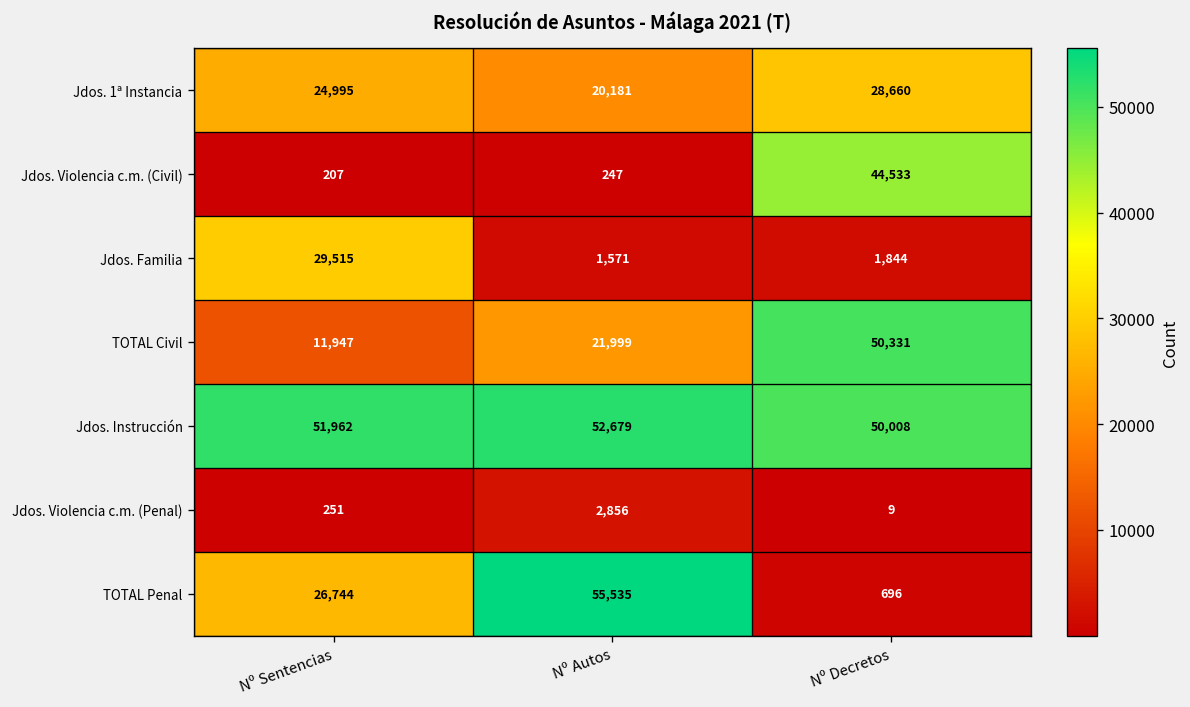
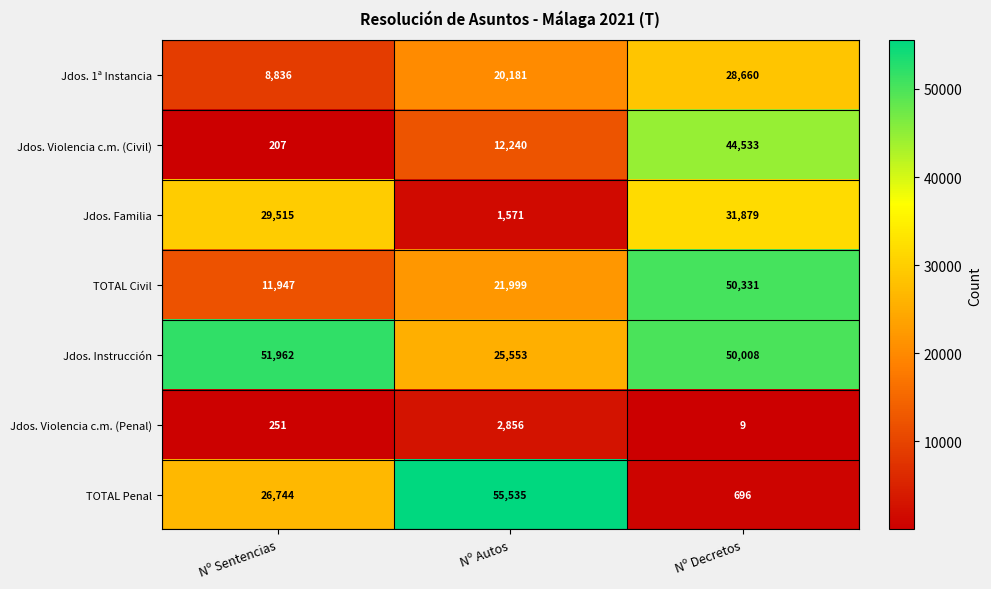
  {
    "Jdos. 1ª Instancia": {
-     "Nº Sentencias": "24,995",
+     "Nº Sentencias": "8,836",
      "Nº Autos": "20,181",
      "Nº Decretos": "28,660"
    },
    "Jdos. Violencia c.m. (Civil)": {
      "Nº Sentencias": "207",
-     "Nº Autos": "247",
+     "Nº Autos": "12,240",
      "Nº Decretos": "44,533"
    },
    "Jdos. Familia": {
      "Nº Sentencias": "29,515",
      "Nº Autos": "1,571",
-     "Nº Decretos": "1,844"
+     "Nº Decretos": "31,879"
    },
    "TOTAL Civil": {
      "Nº Sentencias": "11,947",
      "Nº Autos": "21,999",
      "Nº Decretos": "50,331"
    },
    "Jdos. Instrucción": {
      "Nº Sentencias": "51,962",
-     "Nº Autos": "52,679",
+     "Nº Autos": "25,553",
      "Nº Decretos": "50,008"
    },
    "Jdos. Violencia c.m. (Penal)": {
      "Nº Sentencias": "251",
      "Nº Autos": "2,856",
      "Nº Decretos": "9"
    },
    "TOTAL Penal": {
      "Nº Sentencias": "26,744",
      "Nº Autos": "55,535",
      "Nº Decretos": "696"
    }
  }
